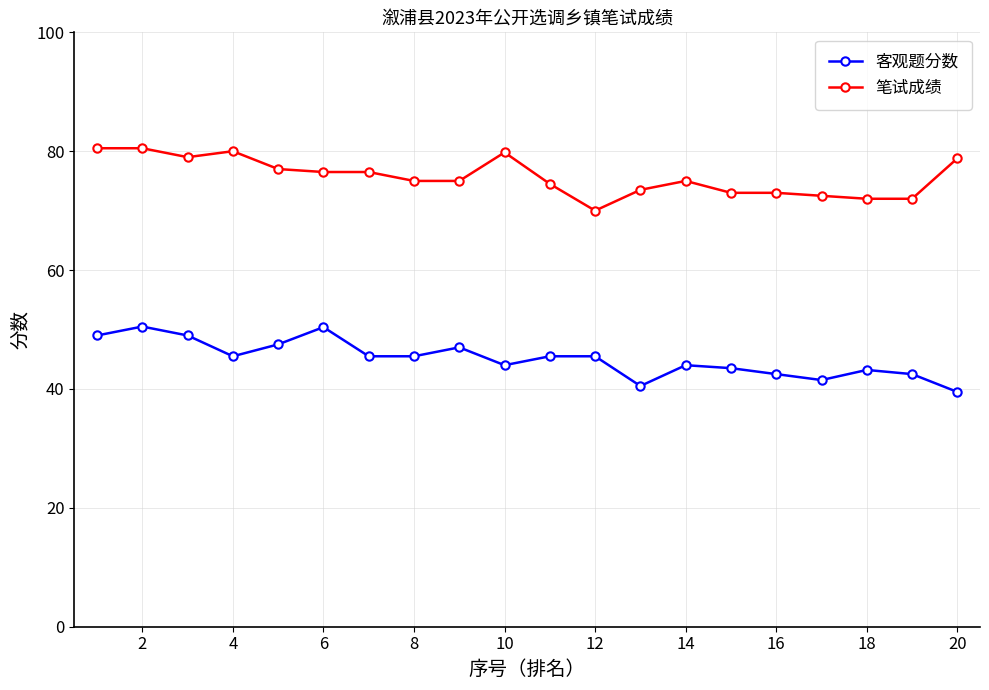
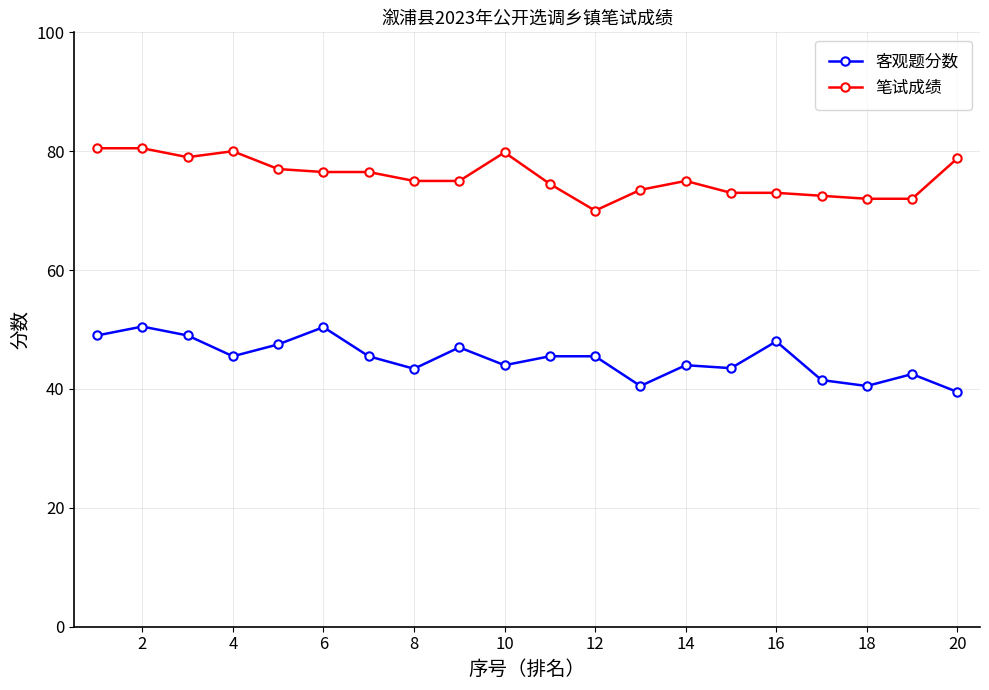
  {
    "客观题分数": {
      "2": 51,
      "4": 46,
      "6": 50,
-     "8": 46,
+     "8": 43,
      "10": 44,
      "12": 46,
      "14": 44,
-     "16": 43,
-     "18": 43,
+     "16": 48,
+     "18": 41,
      "20": 40
    },
    "笔试成绩": {
      "2": 81,
      "4": 80,
      "6": 77,
      "8": 75,
      "10": 80,
      "12": 70,
      "14": 75,
      "16": 73,
      "18": 72,
      "20": 79
    }
  }
